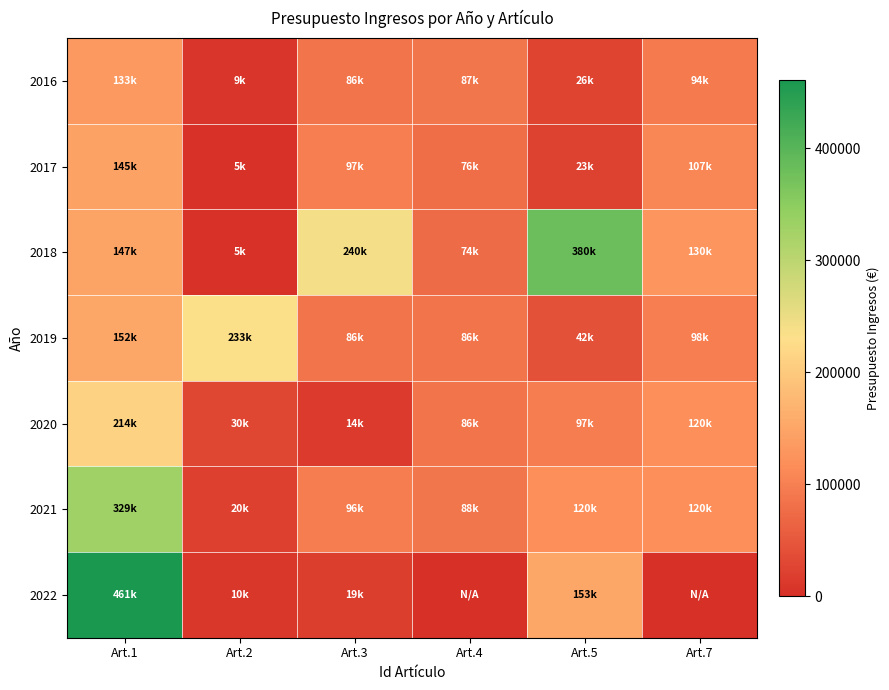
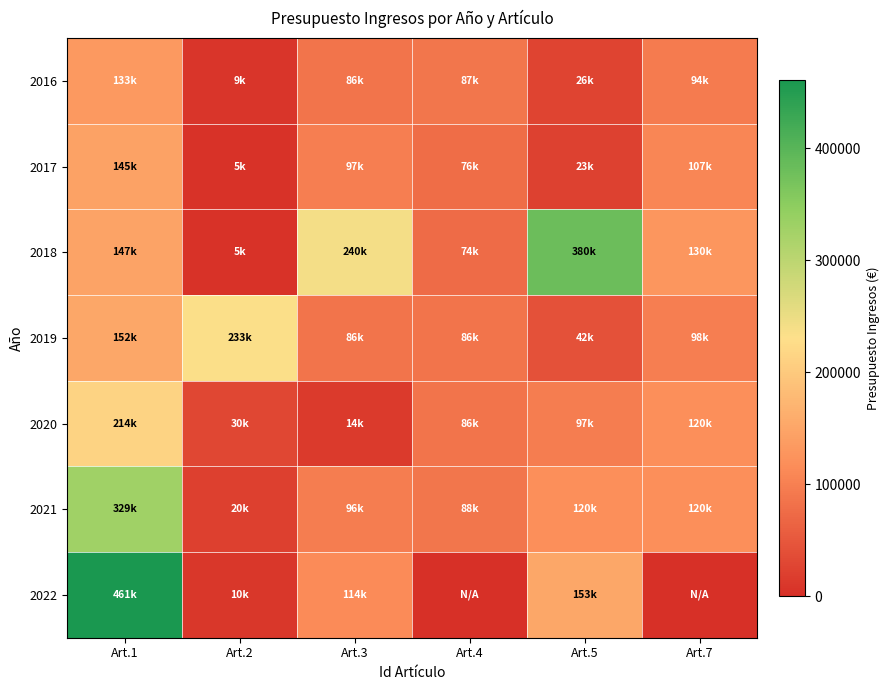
  {
    "2016": {
      "Art.1": "133k",
      "Art.2": "9k",
      "Art.3": "86k",
      "Art.4": "87k",
      "Art.5": "26k",
      "Art.7": "94k"
    },
    "2017": {
      "Art.1": "145k",
      "Art.2": "5k",
      "Art.3": "97k",
      "Art.4": "76k",
      "Art.5": "23k",
      "Art.7": "107k"
    },
    "2018": {
      "Art.1": "147k",
      "Art.2": "5k",
      "Art.3": "240k",
      "Art.4": "74k",
      "Art.5": "380k",
      "Art.7": "130k"
    },
    "2019": {
      "Art.1": "152k",
      "Art.2": "233k",
      "Art.3": "86k",
      "Art.4": "86k",
      "Art.5": "42k",
      "Art.7": "98k"
    },
    "2020": {
      "Art.1": "214k",
      "Art.2": "30k",
      "Art.3": "14k",
      "Art.4": "86k",
      "Art.5": "97k",
      "Art.7": "120k"
    },
    "2021": {
      "Art.1": "329k",
      "Art.2": "20k",
      "Art.3": "96k",
      "Art.4": "88k",
      "Art.5": "120k",
      "Art.7": "120k"
    },
    "2022": {
      "Art.1": "461k",
      "Art.2": "10k",
-     "Art.3": "19k",
+     "Art.3": "114k",
      "Art.5": "153k"
    }
  }
